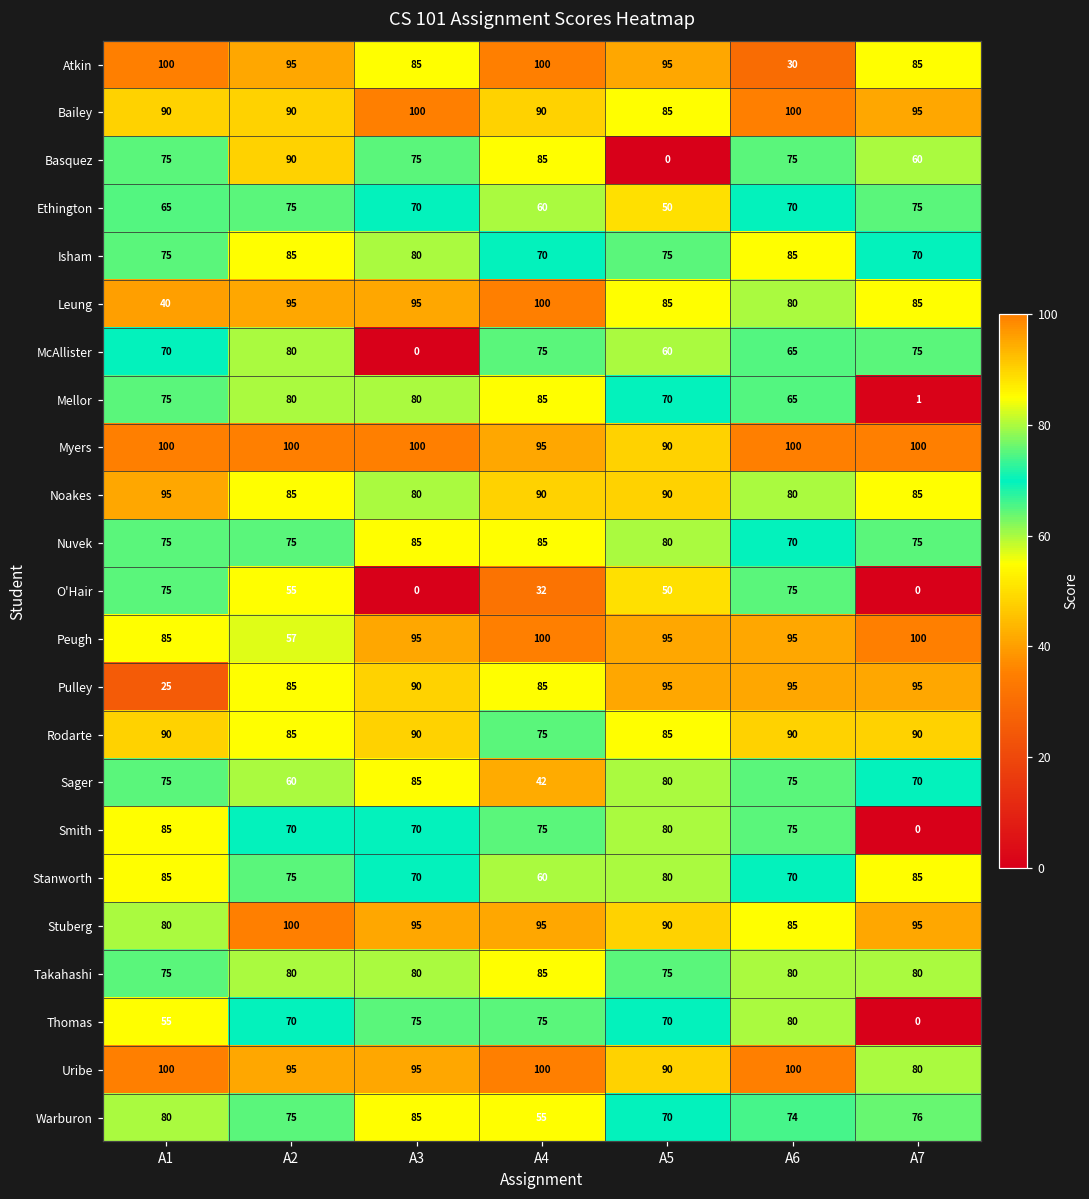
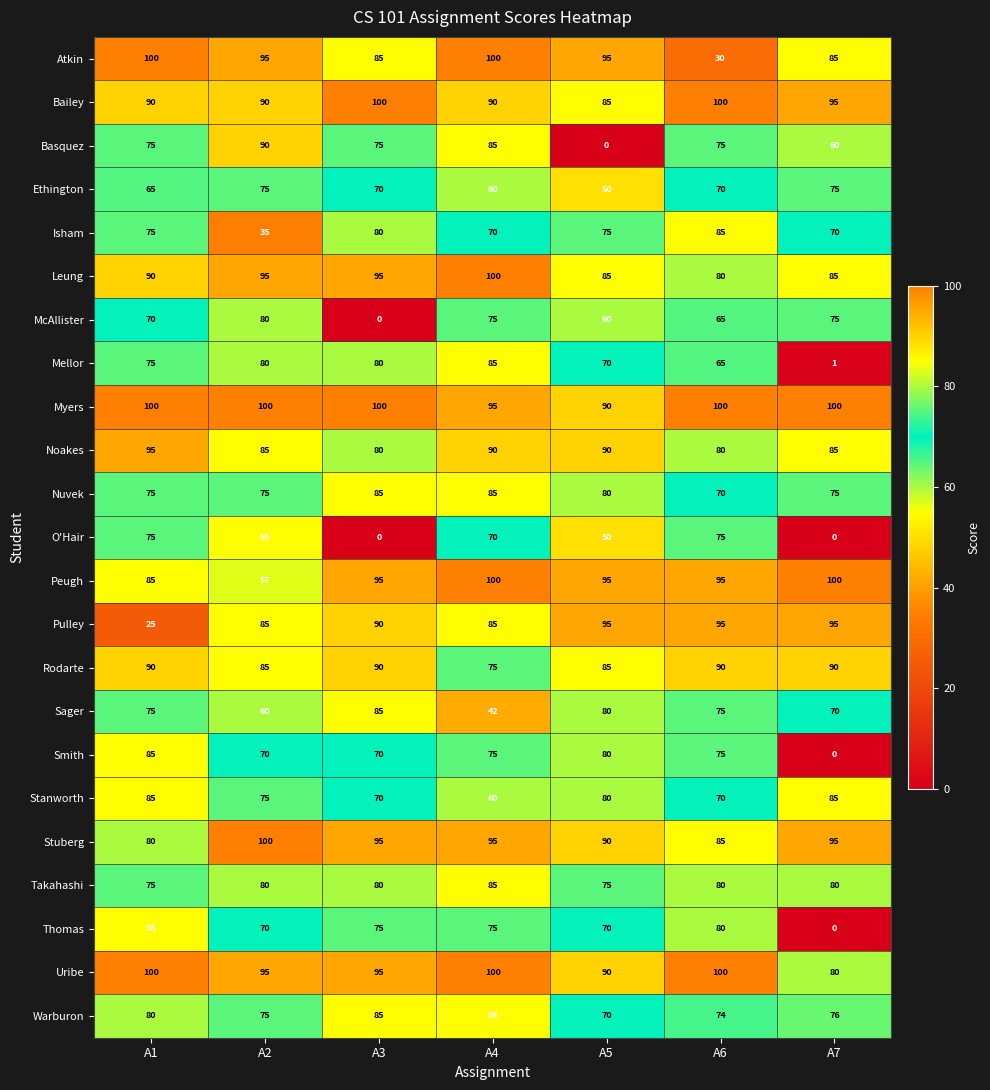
  {
    "Atkin": {
      "A1": 100,
      "A2": 95,
      "A3": 85,
      "A4": 100,
      "A5": 95,
      "A6": 30,
      "A7": 85
    },
    "Bailey": {
      "A1": 90,
      "A2": 90,
      "A3": 100,
      "A4": 90,
      "A5": 85,
      "A6": 100,
      "A7": 95
    },
    "Basquez": {
      "A1": 75,
      "A2": 90,
      "A3": 75,
      "A4": 85,
      "A5": 0,
      "A6": 75,
      "A7": 60
    },
    "Ethington": {
      "A1": 65,
      "A2": 75,
      "A3": 70,
      "A4": 60,
      "A5": 50,
      "A6": 70,
      "A7": 75
    },
    "Isham": {
      "A1": 75,
-     "A2": 85,
+     "A2": 35,
      "A3": 80,
      "A4": 70,
      "A5": 75,
      "A6": 85,
      "A7": 70
    },
    "Leung": {
-     "A1": 40,
+     "A1": 90,
      "A2": 95,
      "A3": 95,
      "A4": 100,
      "A5": 85,
      "A6": 80,
      "A7": 85
    },
    "McAllister": {
      "A1": 70,
      "A2": 80,
      "A3": 0,
      "A4": 75,
      "A5": 60,
      "A6": 65,
      "A7": 75
    },
    "Mellor": {
      "A1": 75,
      "A2": 80,
      "A3": 80,
      "A4": 85,
      "A5": 70,
      "A6": 65,
      "A7": 1
    },
    "Myers": {
      "A1": 100,
      "A2": 100,
      "A3": 100,
      "A4": 95,
      "A5": 90,
      "A6": 100,
      "A7": 100
    },
    "Noakes": {
      "A1": 95,
      "A2": 85,
      "A3": 80,
      "A4": 90,
      "A5": 90,
      "A6": 80,
      "A7": 85
    },
    "Nuvek": {
      "A1": 75,
      "A2": 75,
      "A3": 85,
      "A4": 85,
      "A5": 80,
      "A6": 70,
      "A7": 75
    },
    "O'Hair": {
      "A1": 75,
      "A2": 55,
      "A3": 0,
-     "A4": 32,
+     "A4": 70,
      "A5": 50,
      "A6": 75,
      "A7": 0
    },
    "Peugh": {
      "A1": 85,
      "A2": 57,
      "A3": 95,
      "A4": 100,
      "A5": 95,
      "A6": 95,
      "A7": 100
    },
    "Pulley": {
      "A1": 25,
      "A2": 85,
      "A3": 90,
      "A4": 85,
      "A5": 95,
      "A6": 95,
      "A7": 95
    },
    "Rodarte": {
      "A1": 90,
      "A2": 85,
      "A3": 90,
      "A4": 75,
      "A5": 85,
      "A6": 90,
      "A7": 90
    },
    "Sager": {
      "A1": 75,
      "A2": 60,
      "A3": 85,
      "A4": 42,
      "A5": 80,
      "A6": 75,
      "A7": 70
    },
    "Smith": {
      "A1": 85,
      "A2": 70,
      "A3": 70,
      "A4": 75,
      "A5": 80,
      "A6": 75,
      "A7": 0
    },
    "Stanworth": {
      "A1": 85,
      "A2": 75,
      "A3": 70,
      "A4": 60,
      "A5": 80,
      "A6": 70,
      "A7": 85
    },
    "Stuberg": {
      "A1": 80,
      "A2": 100,
      "A3": 95,
      "A4": 95,
      "A5": 90,
      "A6": 85,
      "A7": 95
    },
    "Takahashi": {
      "A1": 75,
      "A2": 80,
      "A3": 80,
      "A4": 85,
      "A5": 75,
      "A6": 80,
      "A7": 80
    },
    "Thomas": {
      "A1": 55,
      "A2": 70,
      "A3": 75,
      "A4": 75,
      "A5": 70,
      "A6": 80,
      "A7": 0
    },
    "Uribe": {
      "A1": 100,
      "A2": 95,
      "A3": 95,
      "A4": 100,
      "A5": 90,
      "A6": 100,
      "A7": 80
    },
    "Warburon": {
      "A1": 80,
      "A2": 75,
      "A3": 85,
      "A4": 55,
      "A5": 70,
      "A6": 74,
      "A7": 76
    }
  }
